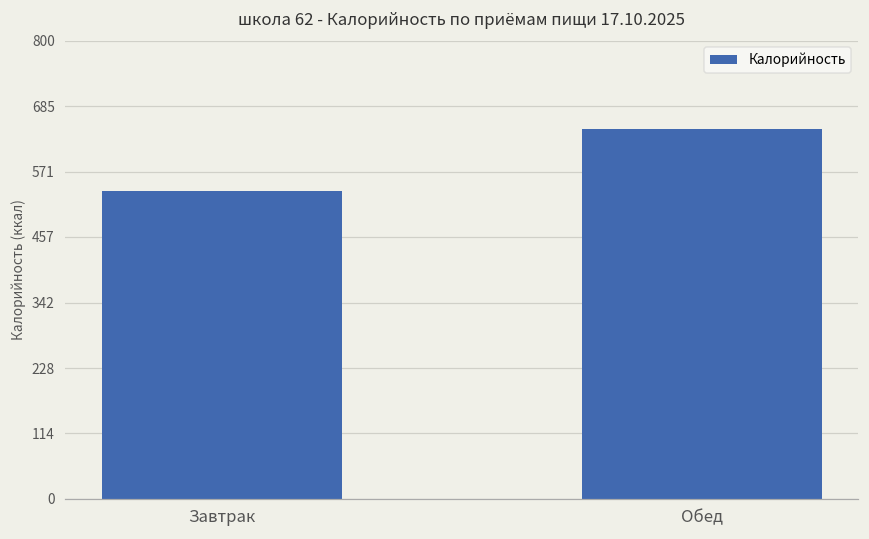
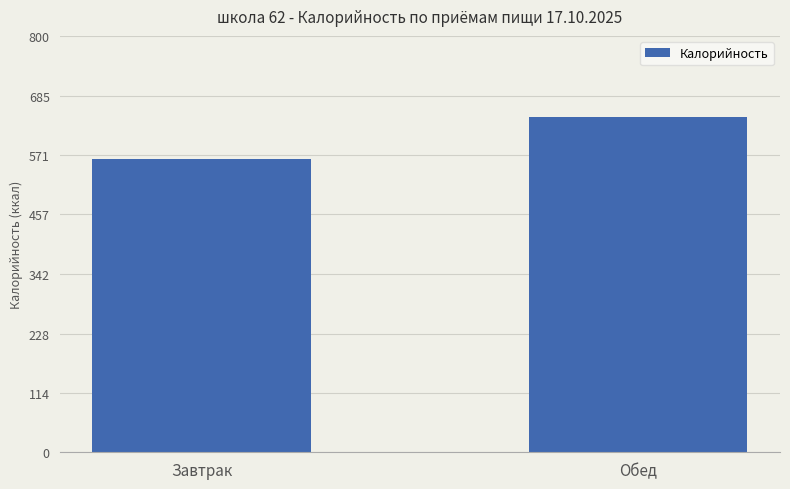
  {
-   "Завтрак": 540,
+   "Завтрак": 560,
    "Обед": 650
  }
